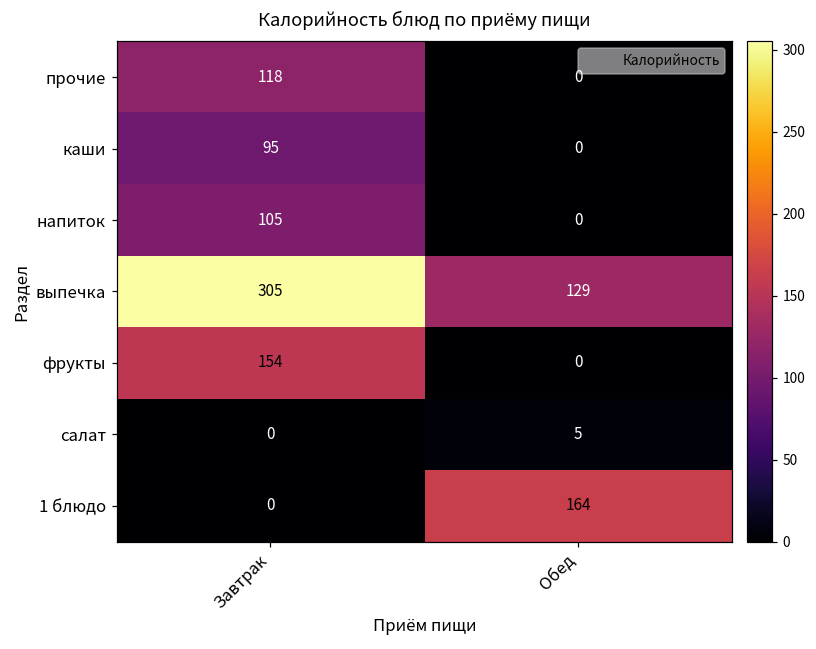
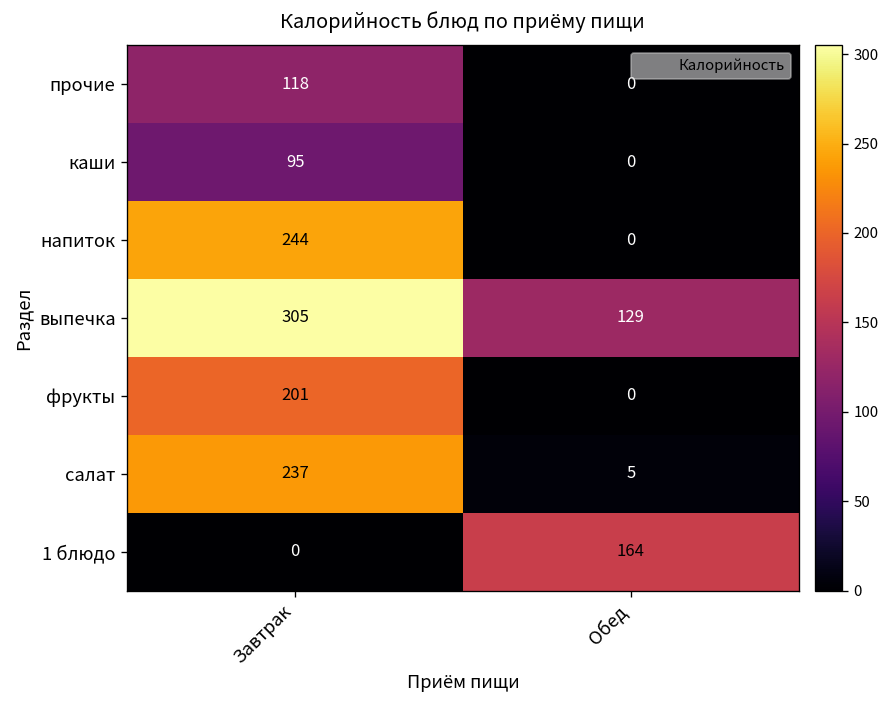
  {
    "прочие": {
      "Завтрак": 118
    },
    "каши": {
      "Завтрак": 95,
      "Обед": 0
    },
    "напиток": {
-     "Завтрак": 105,
+     "Завтрак": 244,
      "Обед": 0
    },
    "выпечка": {
      "Завтрак": 305,
      "Обед": 129
    },
    "фрукты": {
-     "Завтрак": 154,
+     "Завтрак": 201,
      "Обед": 0
    },
    "салат": {
-     "Завтрак": 0,
+     "Завтрак": 237,
      "Обед": 5
    },
    "1 блюдо": {
      "Завтрак": 0,
      "Обед": 164
    }
  }
